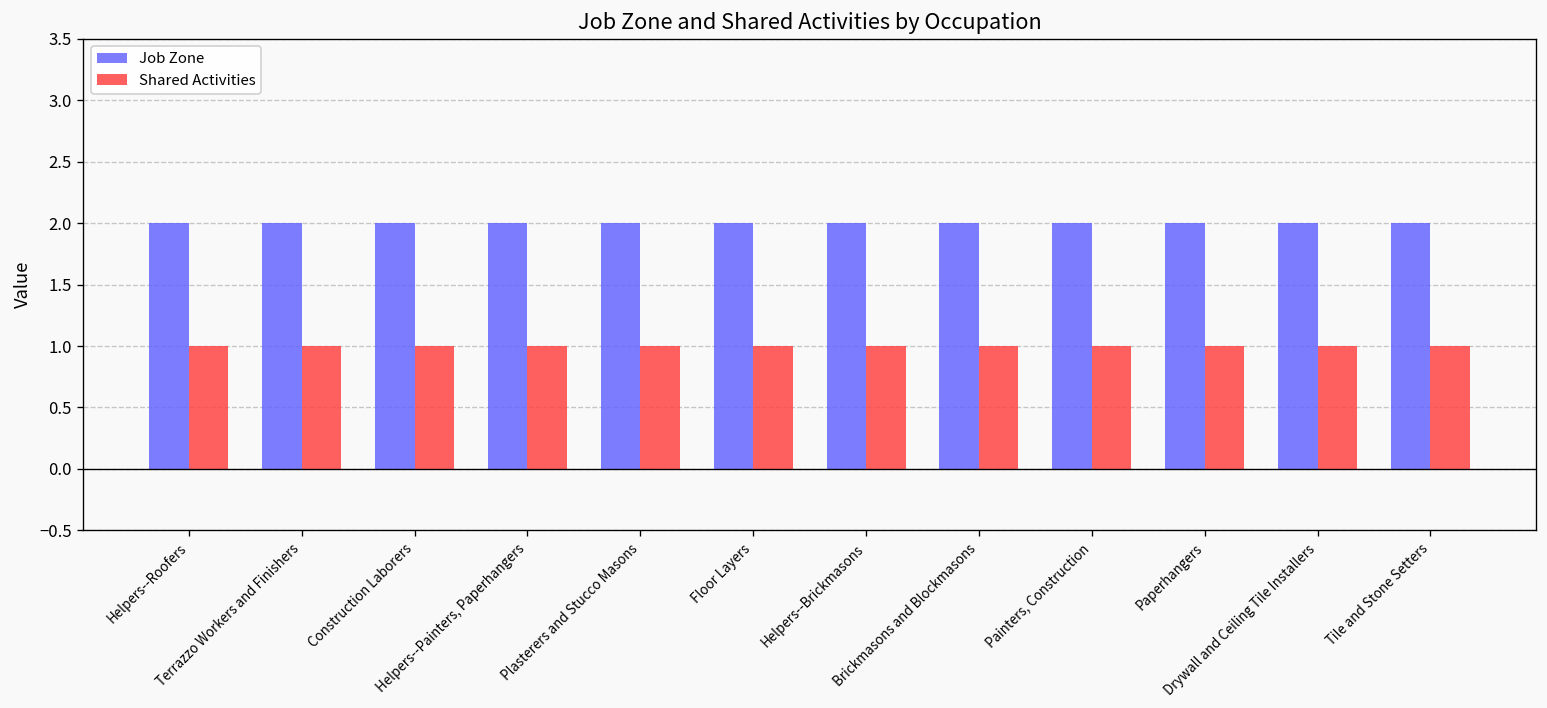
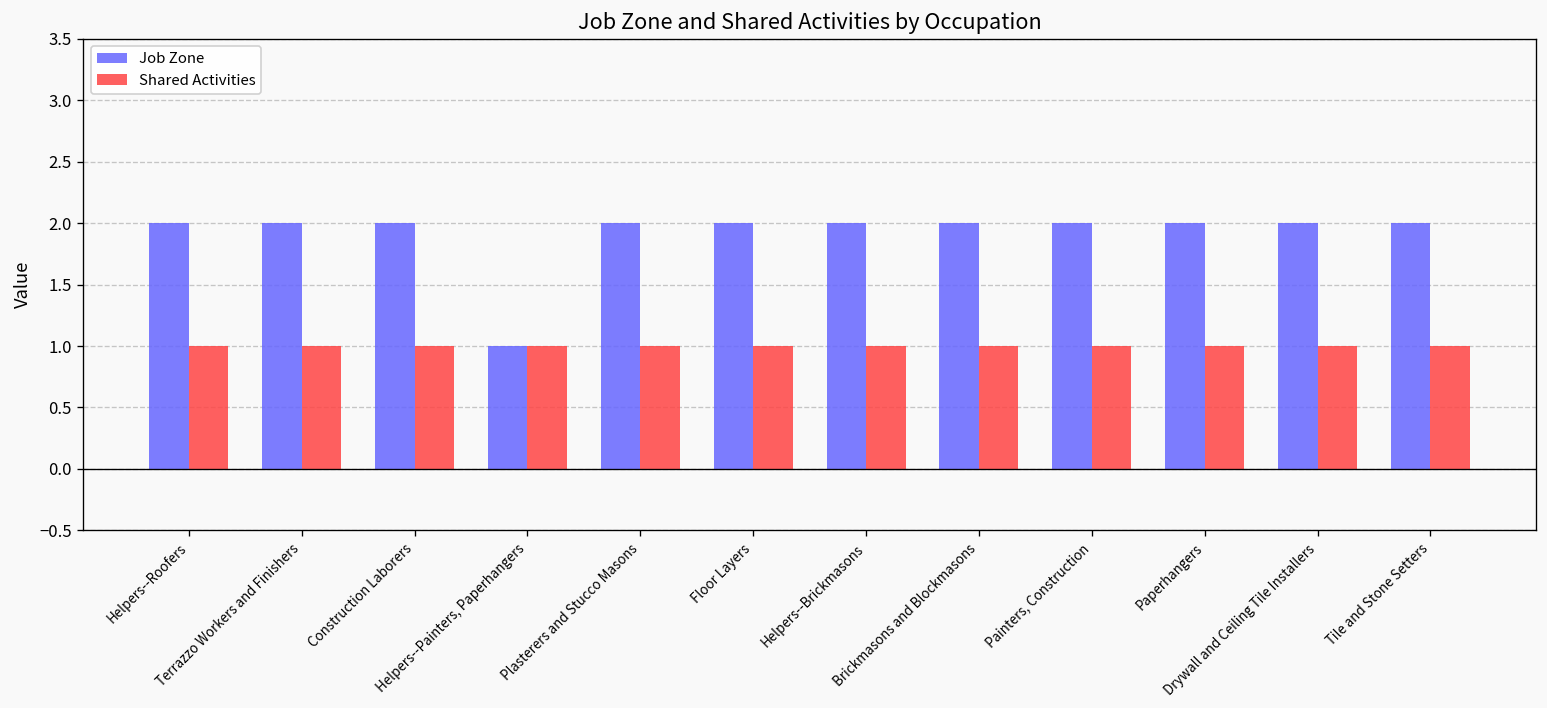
  {
    "Job Zone": {
      "Helpers--Roofers": 2,
      "Terrazzo Workers and Finishers": 2,
      "Construction Laborers": 2,
-     "Helpers--Painters, Paperhangers": 2,
+     "Helpers--Painters, Paperhangers": 1,
      "Plasterers and Stucco Masons": 2,
      "Floor Layers": 2,
      "Helpers--Brickmasons": 2,
      "Brickmasons and Blockmasons": 2,
      "Painters, Construction": 2,
      "Paperhangers": 2,
      "Drywall and Ceiling Tile Installers": 2,
      "Tile and Stone Setters": 2
    },
    "Shared Activities": {
      "Helpers--Roofers": 1,
      "Terrazzo Workers and Finishers": 1,
      "Construction Laborers": 1,
      "Helpers--Painters, Paperhangers": 1,
      "Plasterers and Stucco Masons": 1,
      "Floor Layers": 1,
      "Helpers--Brickmasons": 1,
      "Brickmasons and Blockmasons": 1,
      "Painters, Construction": 1,
      "Paperhangers": 1,
      "Drywall and Ceiling Tile Installers": 1,
      "Tile and Stone Setters": 1
    }
  }
